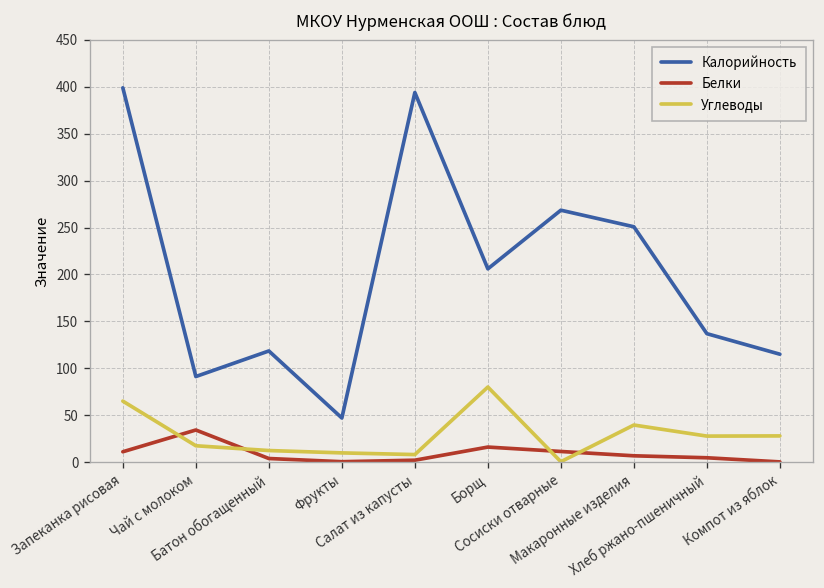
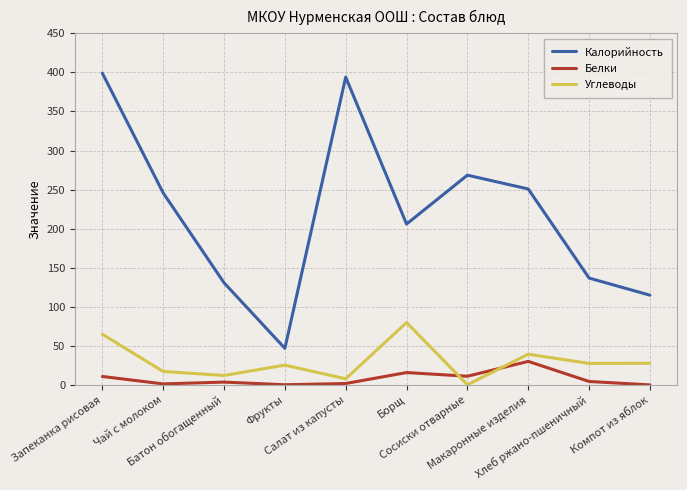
  {
    "Калорийность": {
      "Запеканка рисовая": 400,
-     "Чай с молоком": 90,
-     "Батон обогащенный": 120,
+     "Чай с молоком": 250,
+     "Батон обогащенный": 130,
      "Фрукты": 50,
      "Салат из капусты": 390,
      "Борщ": 210,
      "Сосиски отварные": 270,
      "Макаронные изделия": 250,
      "Хлеб ржано-пшеничный": 140,
      "Компот из яблок": 120
    },
    "Белки": {
      "Запеканка рисовая": 10,
-     "Чай с молоком": 30,
+     "Чай с молоком": 0,
      "Батон обогащенный": 0,
      "Фрукты": 0,
      "Салат из капусты": 0,
      "Борщ": 20,
      "Сосиски отварные": 10,
-     "Макаронные изделия": 10,
+     "Макаронные изделия": 30,
      "Хлеб ржано-пшеничный": 0,
      "Компот из яблок": 0
    },
    "Углеводы": {
      "Запеканка рисовая": 70,
      "Чай с молоком": 20,
      "Батон обогащенный": 10,
-     "Фрукты": 10,
+     "Фрукты": 30,
      "Салат из капусты": 10,
      "Борщ": 80,
      "Сосиски отварные": 0,
      "Макаронные изделия": 40,
      "Хлеб ржано-пшеничный": 30,
      "Компот из яблок": 30
    }
  }
